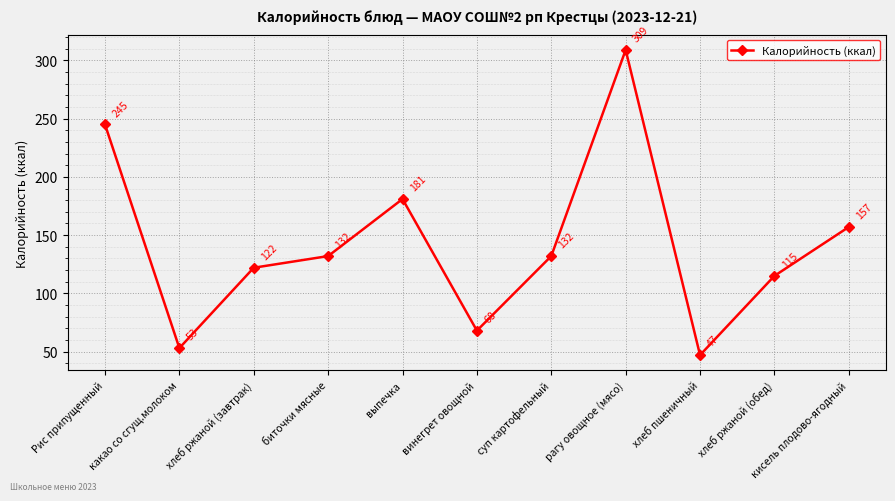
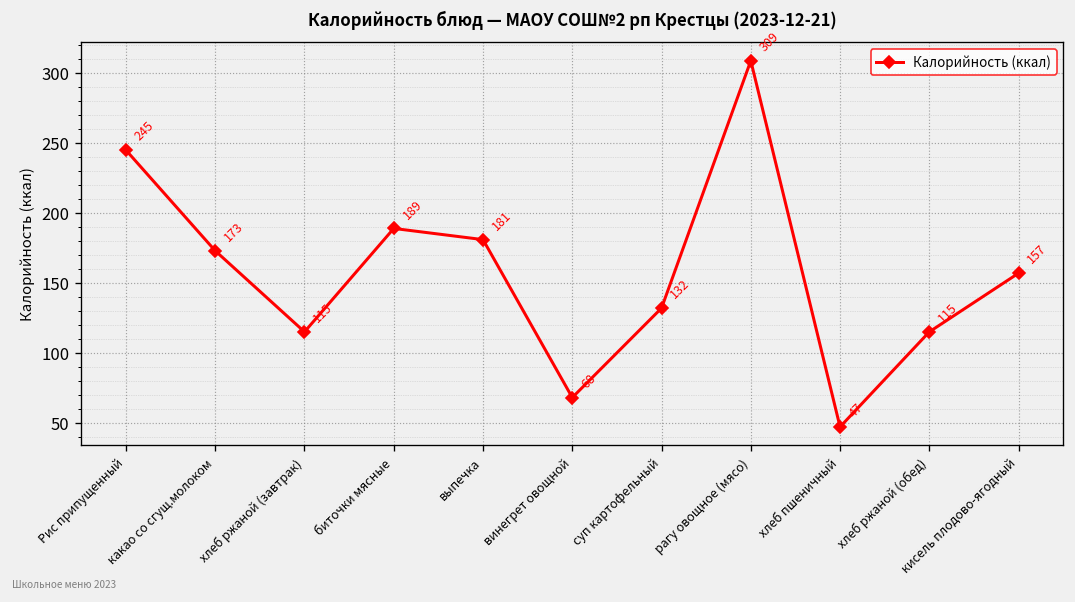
  {
    "Рис припущенный": 245,
-   "какао со сгущ.молоком": 53,
-   "хлеб ржаной (завтрак)": 122,
-   "биточки мясные": 132,
+   "какао со сгущ.молоком": 173,
+   "хлеб ржаной (завтрак)": 115,
+   "биточки мясные": 189,
    "выпечка": 181,
    "винегрет овощной": 68,
    "суп картофельный": 132,
    "рагу овощное (мясо)": 309,
    "хлеб пшеничный": 47,
    "хлеб ржаной (обед)": 115,
    "кисель плодово-ягодный": 157
  }
